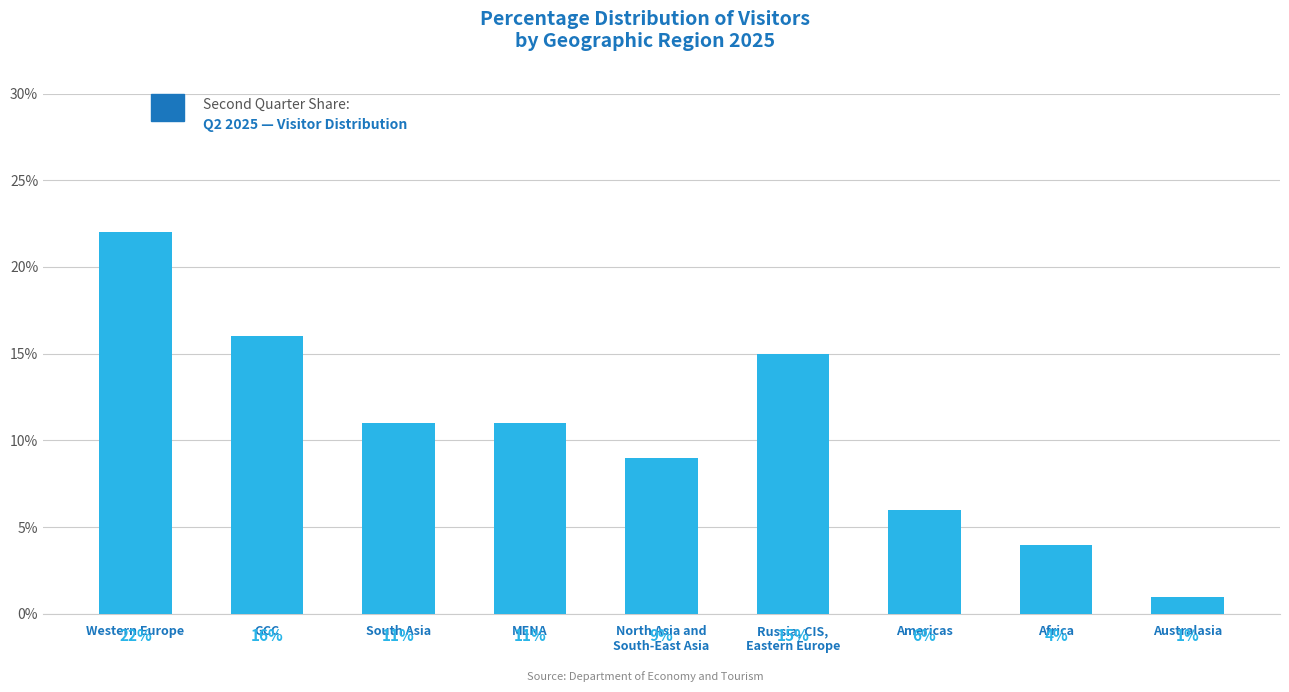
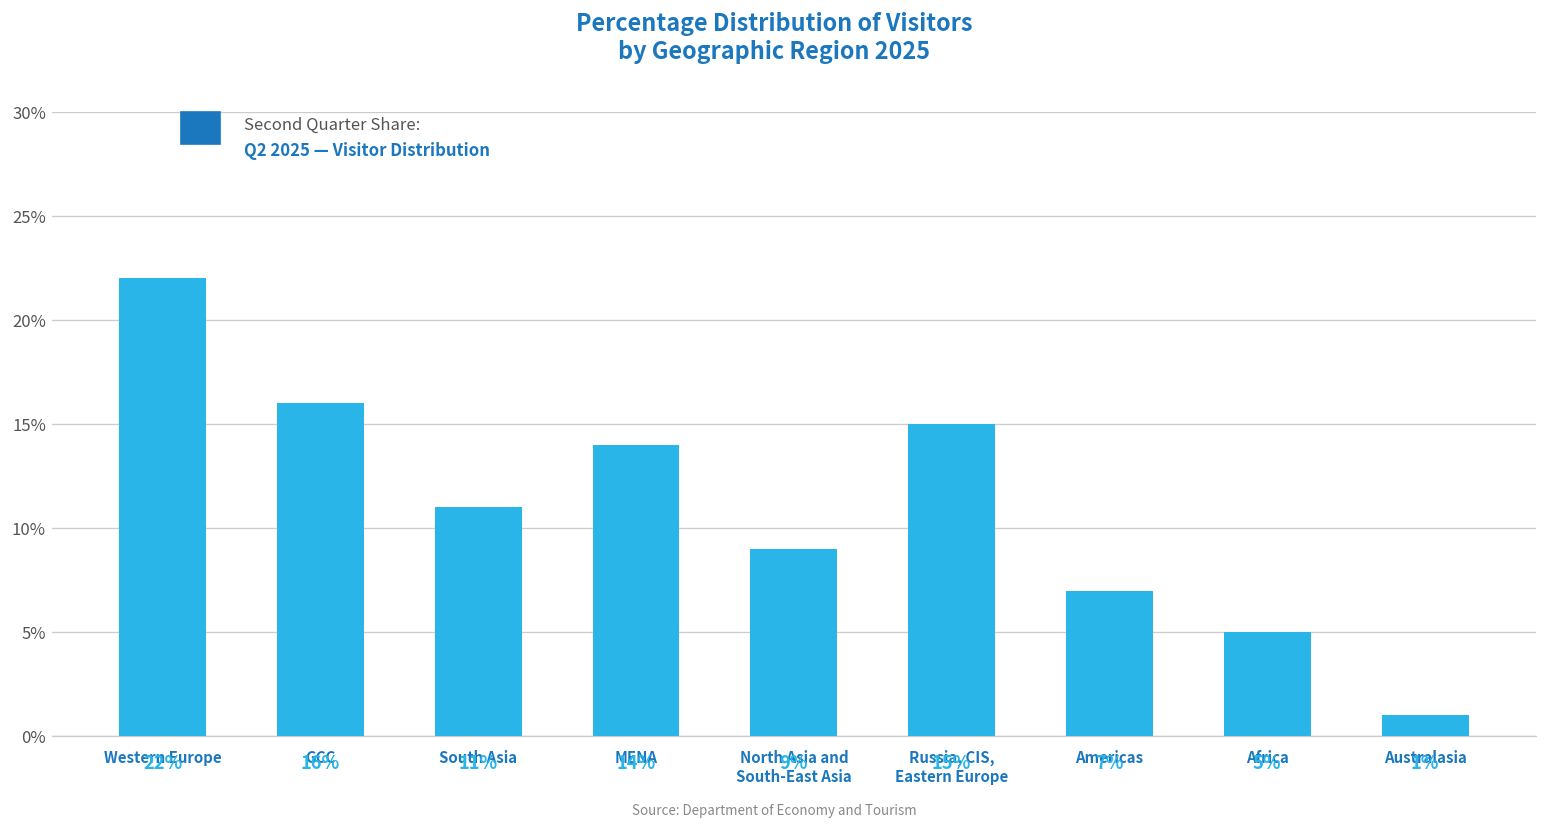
  {
-   "MENA": "11%",
-   "Americas": "6%",
-   "Africa": "4%"
+   "MENA": "14%",
+   "Americas": "7%",
+   "Africa": "5%"
  }
